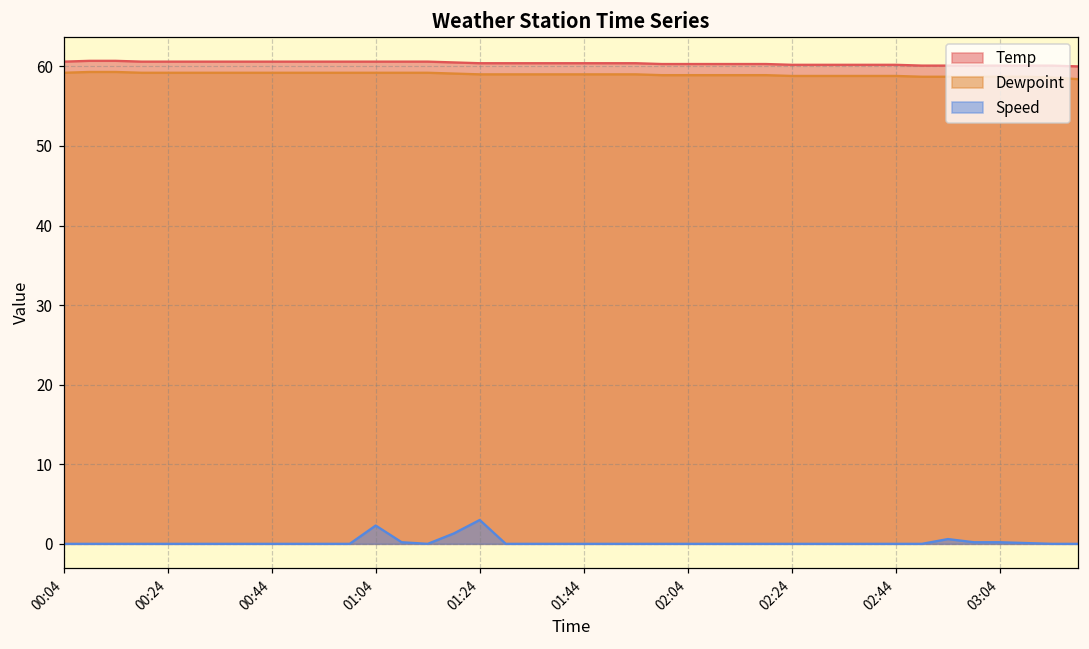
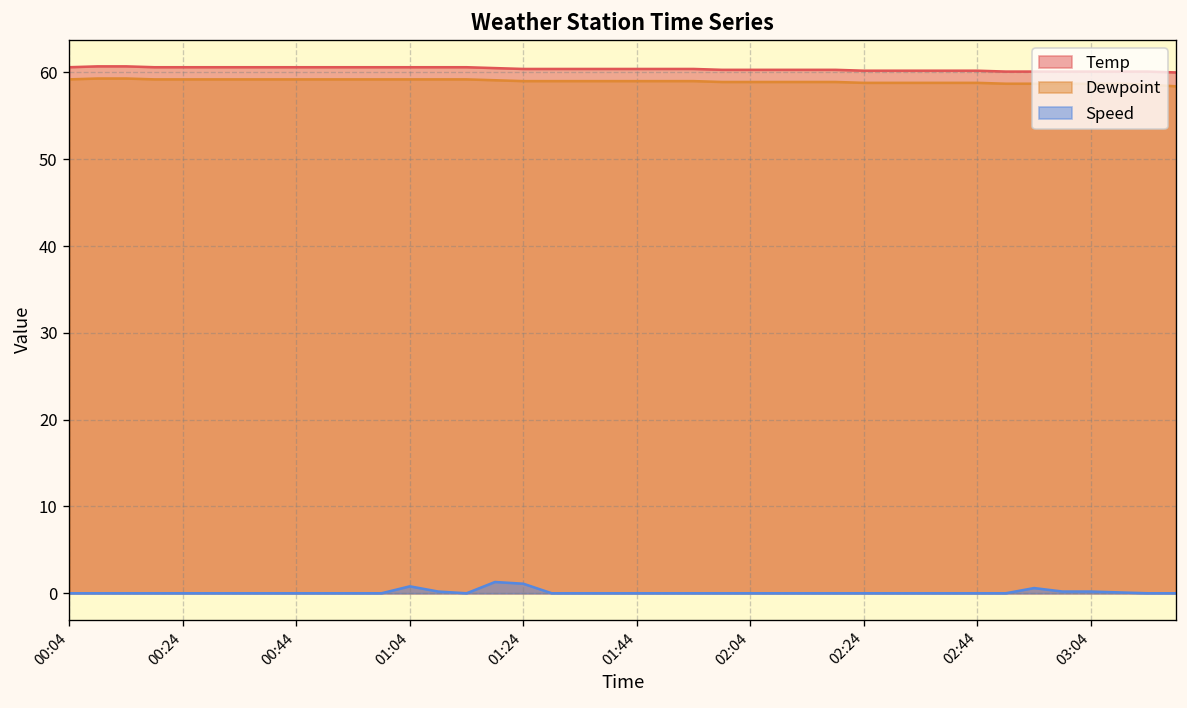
  {
    "Speed": {
      "00:04": 0,
      "00:24": 0,
      "00:44": 0,
-     "01:04": 2,
-     "01:24": 3,
+     "01:04": 1,
+     "01:24": 1,
      "01:44": 0,
      "02:04": 0,
      "02:24": 0,
      "02:44": 0,
      "03:04": 0
    }
  }
